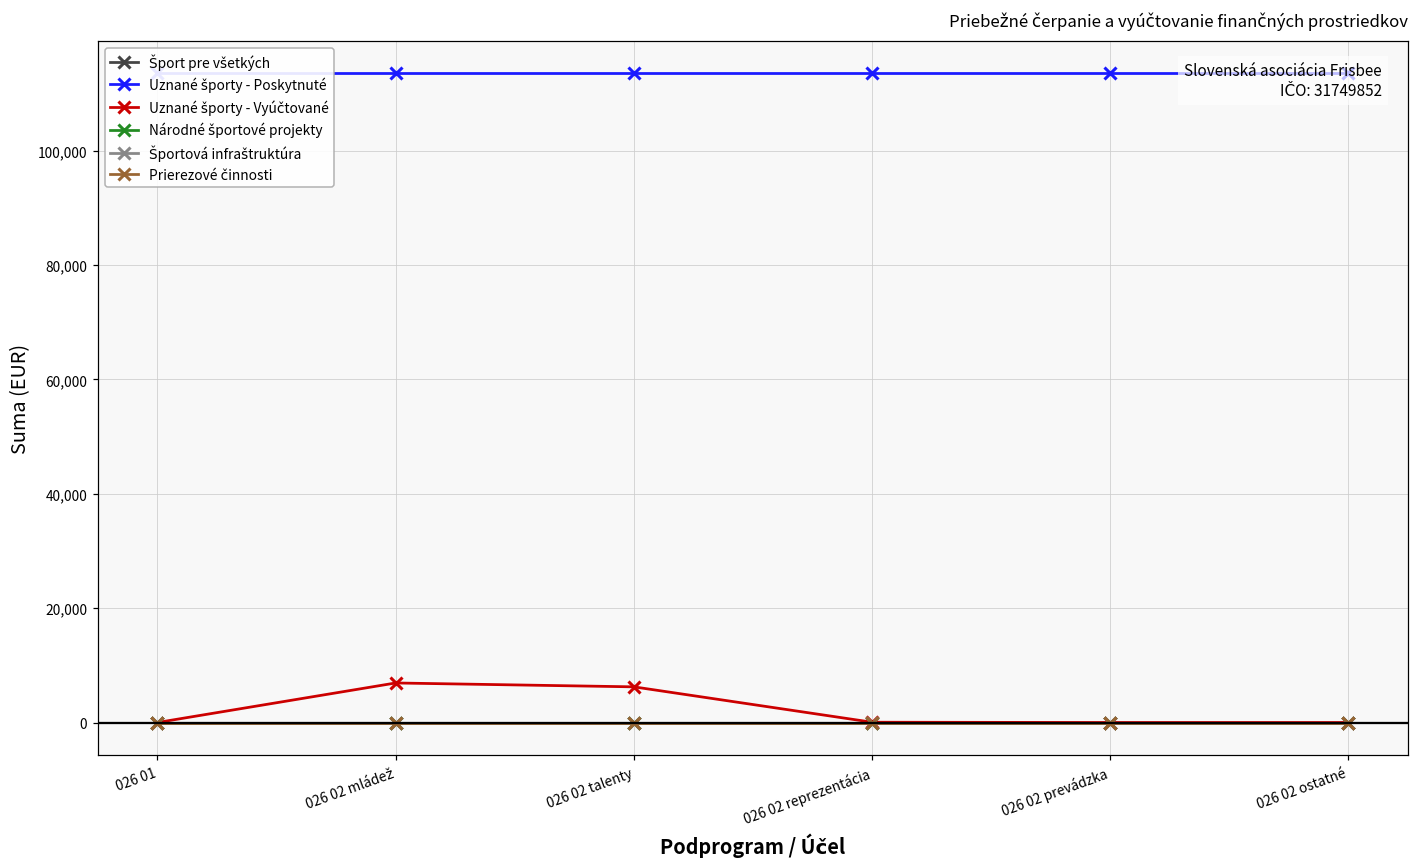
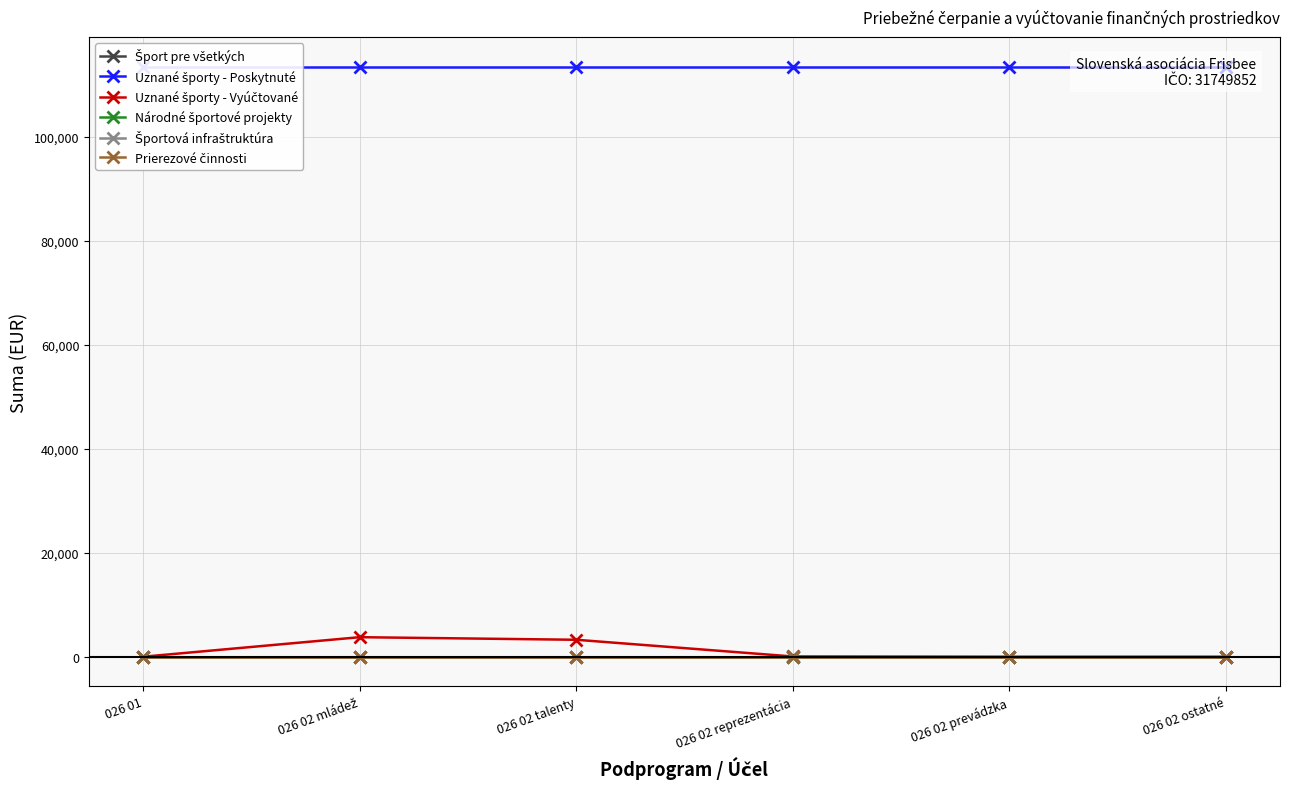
  {
    "Prierezové činnosti": {
      "026 02 mládež": "0",
      "026 02 talenty": "0"
    },
    "Uznané športy - Poskytnuté": {
      "026 02 mládež": "113,000",
      "026 02 talenty": "113,000",
      "026 02 reprezentácia": "113,000",
      "026 02 prevádzka": "113,000"
    },
    "Uznané športy - Vyúčtované": {
-     "026 02 mládež": "7,000",
-     "026 02 talenty": "6,000"
+     "026 02 mládež": "4,000",
+     "026 02 talenty": "3,000"
    }
  }
